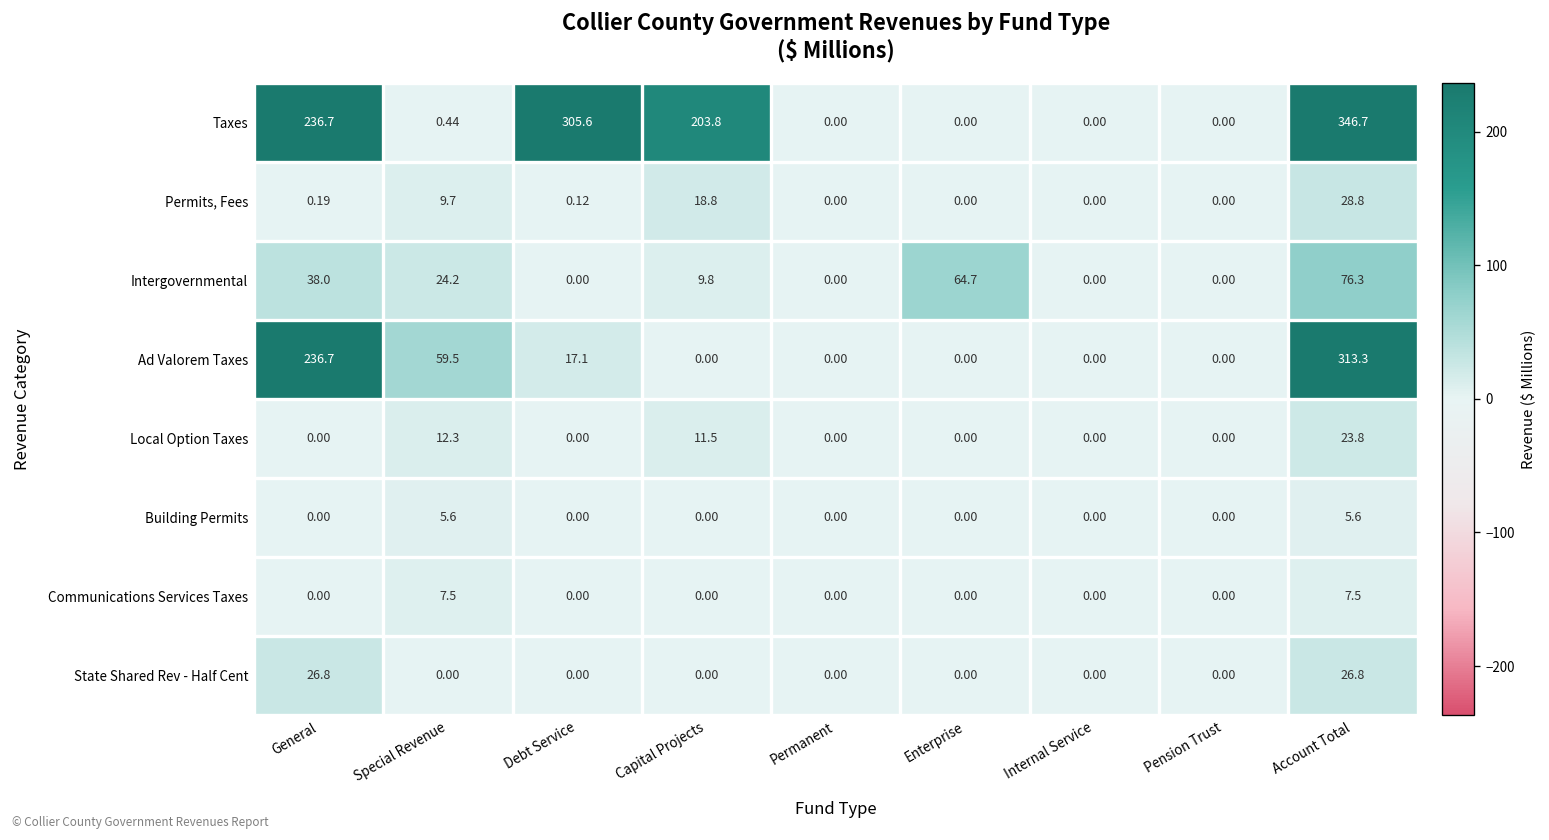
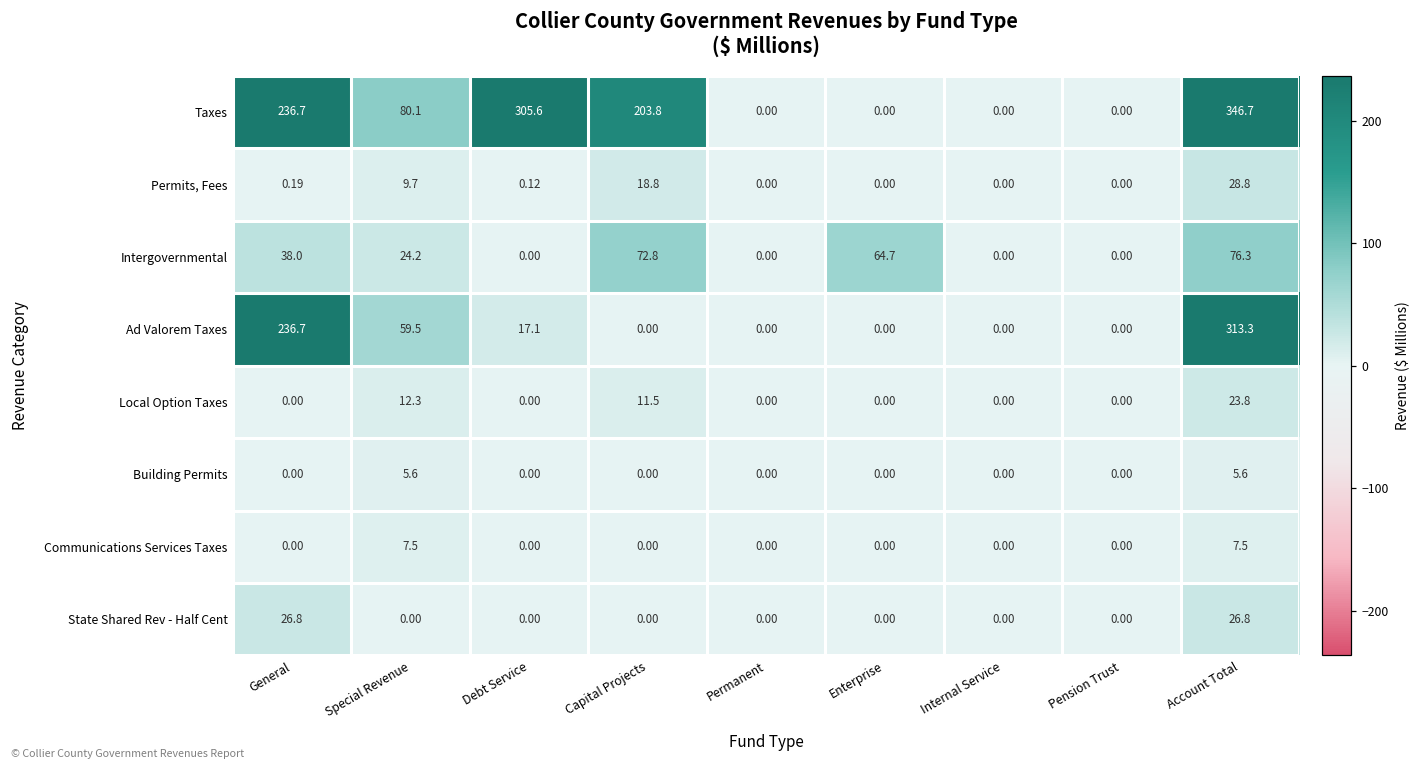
  {
    "Taxes": {
      "General": 236.7,
-     "Special Revenue": 0.44,
+     "Special Revenue": 80.1,
      "Debt Service": 305.6,
      "Capital Projects": 203.8,
      "Permanent": 0.00,
      "Enterprise": 0.00,
      "Internal Service": 0.00,
      "Pension Trust": 0.00,
      "Account Total": 346.7
    },
    "Permits, Fees": {
      "General": 0.19,
      "Special Revenue": 9.7,
      "Debt Service": 0.12,
      "Capital Projects": 18.8,
      "Permanent": 0.00,
      "Enterprise": 0.00,
      "Internal Service": 0.00,
      "Pension Trust": 0.00,
      "Account Total": 28.8
    },
    "Intergovernmental": {
      "General": 38.0,
      "Special Revenue": 24.2,
      "Debt Service": 0.00,
-     "Capital Projects": 9.8,
+     "Capital Projects": 72.8,
      "Permanent": 0.00,
      "Enterprise": 64.7,
      "Internal Service": 0.00,
      "Pension Trust": 0.00,
      "Account Total": 76.3
    },
    "Ad Valorem Taxes": {
      "General": 236.7,
      "Special Revenue": 59.5,
      "Debt Service": 17.1,
      "Capital Projects": 0.00,
      "Permanent": 0.00,
      "Enterprise": 0.00,
      "Internal Service": 0.00,
      "Pension Trust": 0.00,
      "Account Total": 313.3
    },
    "Local Option Taxes": {
      "General": 0.00,
      "Special Revenue": 12.3,
      "Debt Service": 0.00,
      "Capital Projects": 11.5,
      "Permanent": 0.00,
      "Enterprise": 0.00,
      "Internal Service": 0.00,
      "Pension Trust": 0.00,
      "Account Total": 23.8
    },
    "Building Permits": {
      "General": 0.00,
      "Special Revenue": 5.6,
      "Debt Service": 0.00,
      "Capital Projects": 0.00,
      "Permanent": 0.00,
      "Enterprise": 0.00,
      "Internal Service": 0.00,
      "Pension Trust": 0.00,
      "Account Total": 5.6
    },
    "Communications Services Taxes": {
      "General": 0.00,
      "Special Revenue": 7.5,
      "Debt Service": 0.00,
      "Capital Projects": 0.00,
      "Permanent": 0.00,
      "Enterprise": 0.00,
      "Internal Service": 0.00,
      "Pension Trust": 0.00,
      "Account Total": 7.5
    },
    "State Shared Rev - Half Cent": {
      "General": 26.8,
      "Special Revenue": 0.00,
      "Debt Service": 0.00,
      "Capital Projects": 0.00,
      "Permanent": 0.00,
      "Enterprise": 0.00,
      "Internal Service": 0.00,
      "Pension Trust": 0.00,
      "Account Total": 26.8
    }
  }
